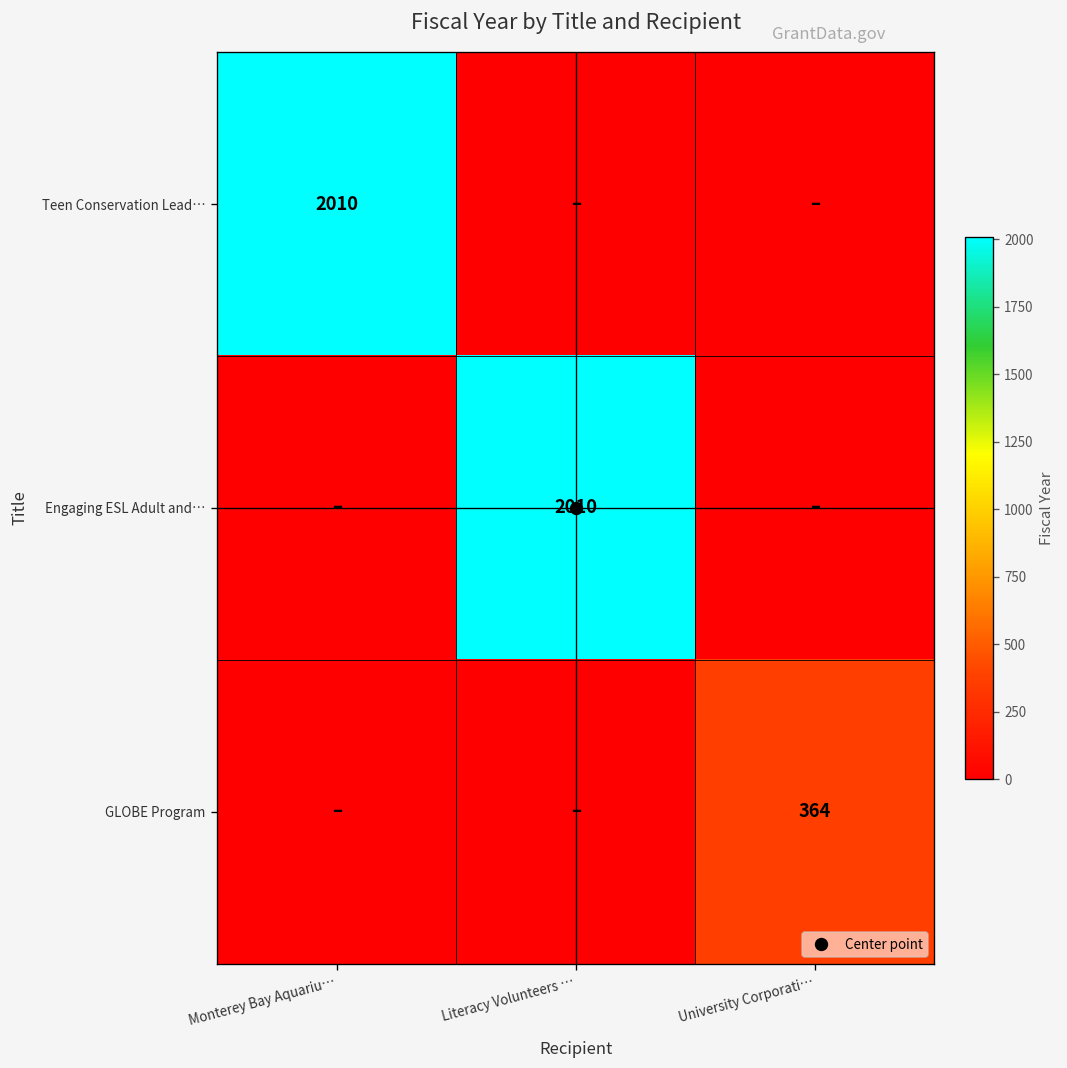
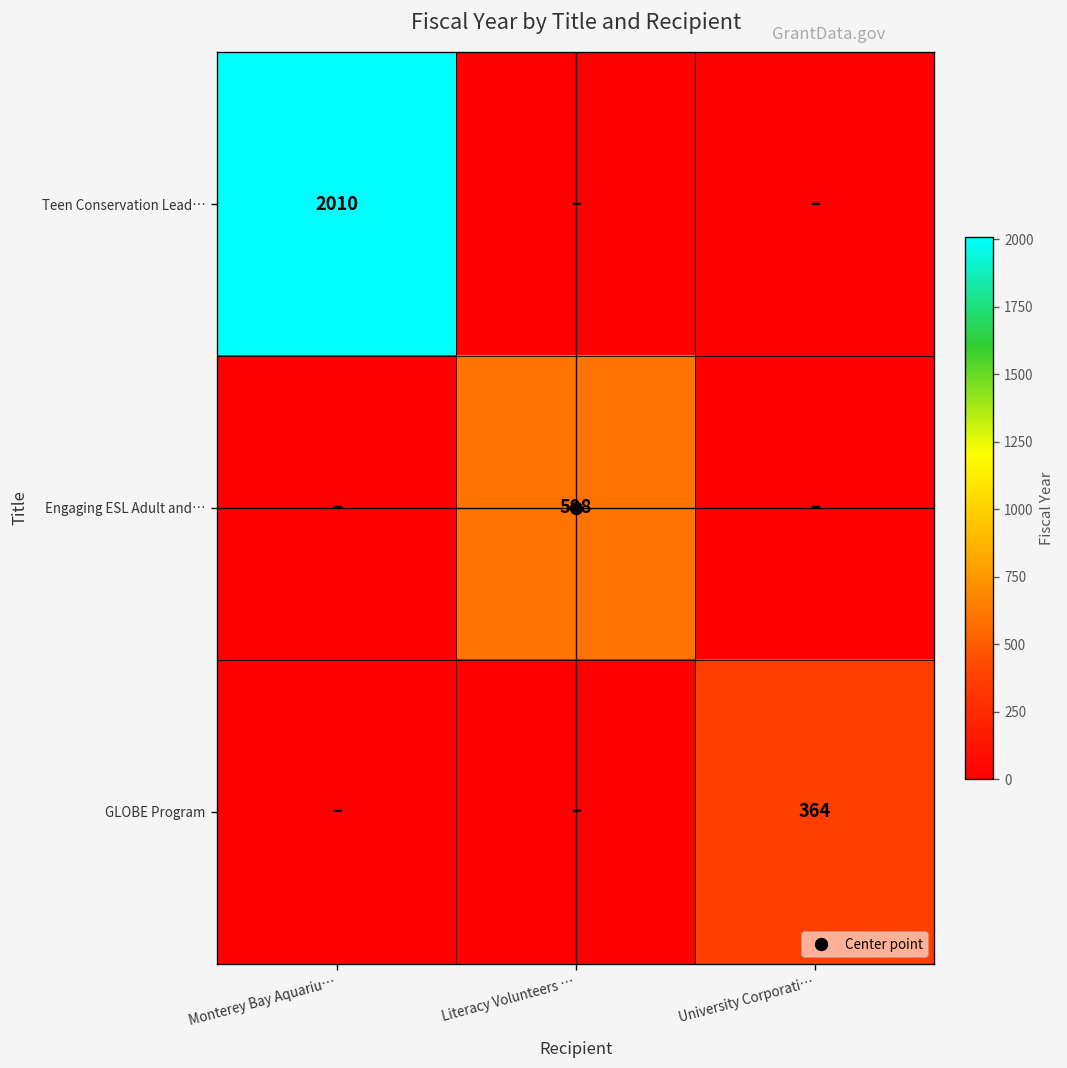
  {
    "Teen Conservation Lead…": {
      "Monterey Bay Aquariu…": 2010
    },
    "Engaging ESL Adult and…": {
-     "Literacy Volunteers …": 2010
+     "Literacy Volunteers …": 598
    },
    "GLOBE Program": {
      "University Corporati…": 364
    }
  }
